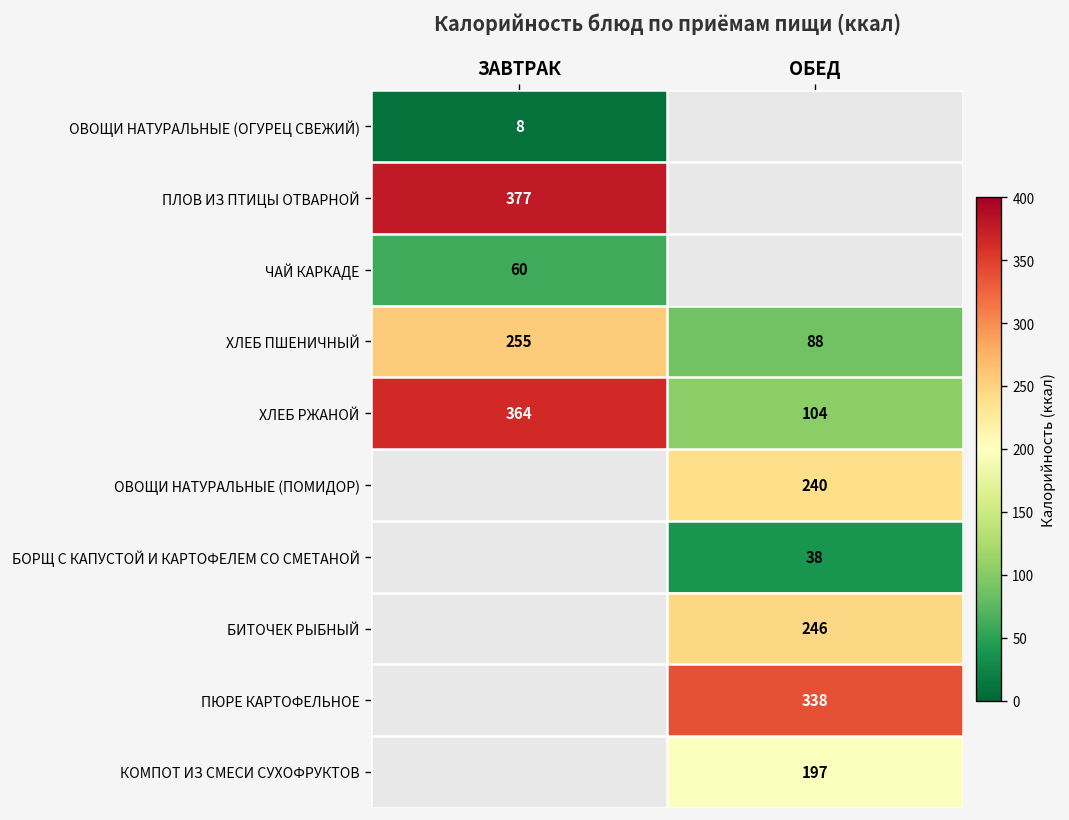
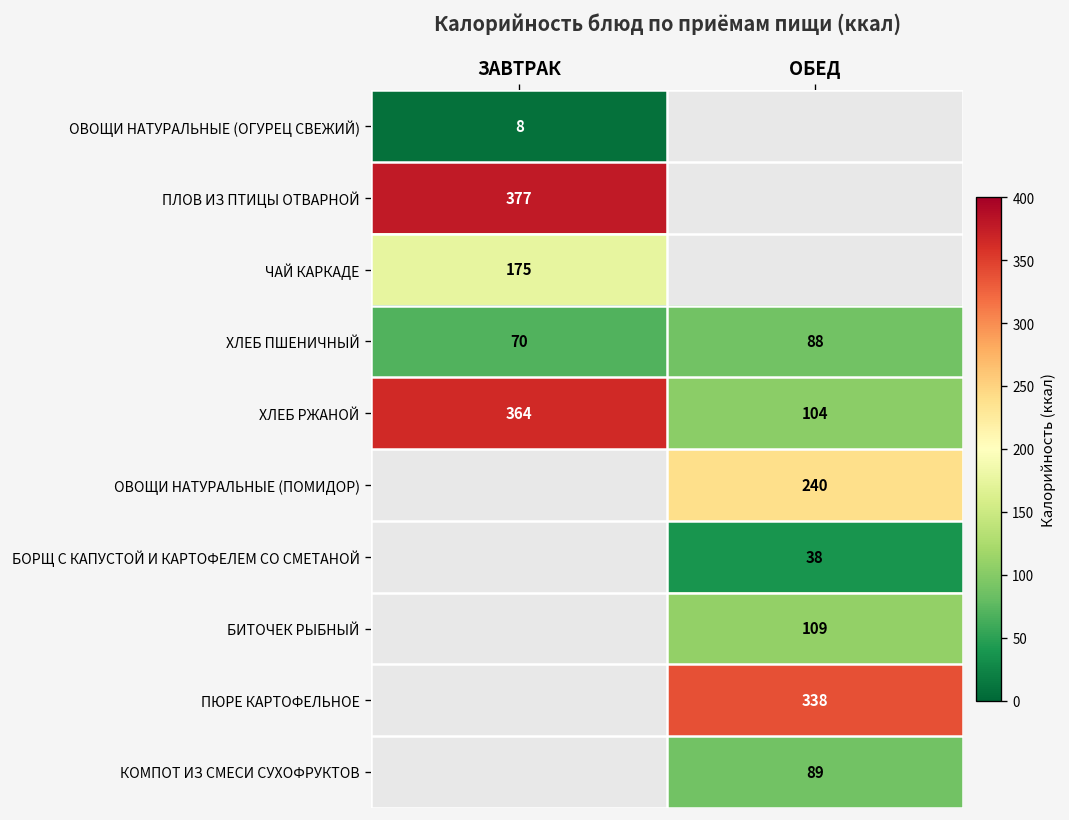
  {
    "ОВОЩИ НАТУРАЛЬНЫЕ (ОГУРЕЦ СВЕЖИЙ)": {
      "ЗАВТРАК": 8
    },
    "ПЛОВ ИЗ ПТИЦЫ ОТВАРНОЙ": {
      "ЗАВТРАК": 377
    },
    "ЧАЙ КАРКАДЕ": {
-     "ЗАВТРАК": 60
+     "ЗАВТРАК": 175
    },
    "ХЛЕБ ПШЕНИЧНЫЙ": {
-     "ЗАВТРАК": 255,
+     "ЗАВТРАК": 70,
      "ОБЕД": 88
    },
    "ХЛЕБ РЖАНОЙ": {
      "ЗАВТРАК": 364,
      "ОБЕД": 104
    },
    "ОВОЩИ НАТУРАЛЬНЫЕ (ПОМИДОР)": {
      "ОБЕД": 240
    },
    "БОРЩ С КАПУСТОЙ И КАРТОФЕЛЕМ СО СМЕТАНОЙ": {
      "ОБЕД": 38
    },
    "БИТОЧЕК РЫБНЫЙ": {
-     "ОБЕД": 246
+     "ОБЕД": 109
    },
    "ПЮРЕ КАРТОФЕЛЬНОЕ": {
      "ОБЕД": 338
    },
    "КОМПОТ ИЗ СМЕСИ СУХОФРУКТОВ": {
-     "ОБЕД": 197
+     "ОБЕД": 89
    }
  }
